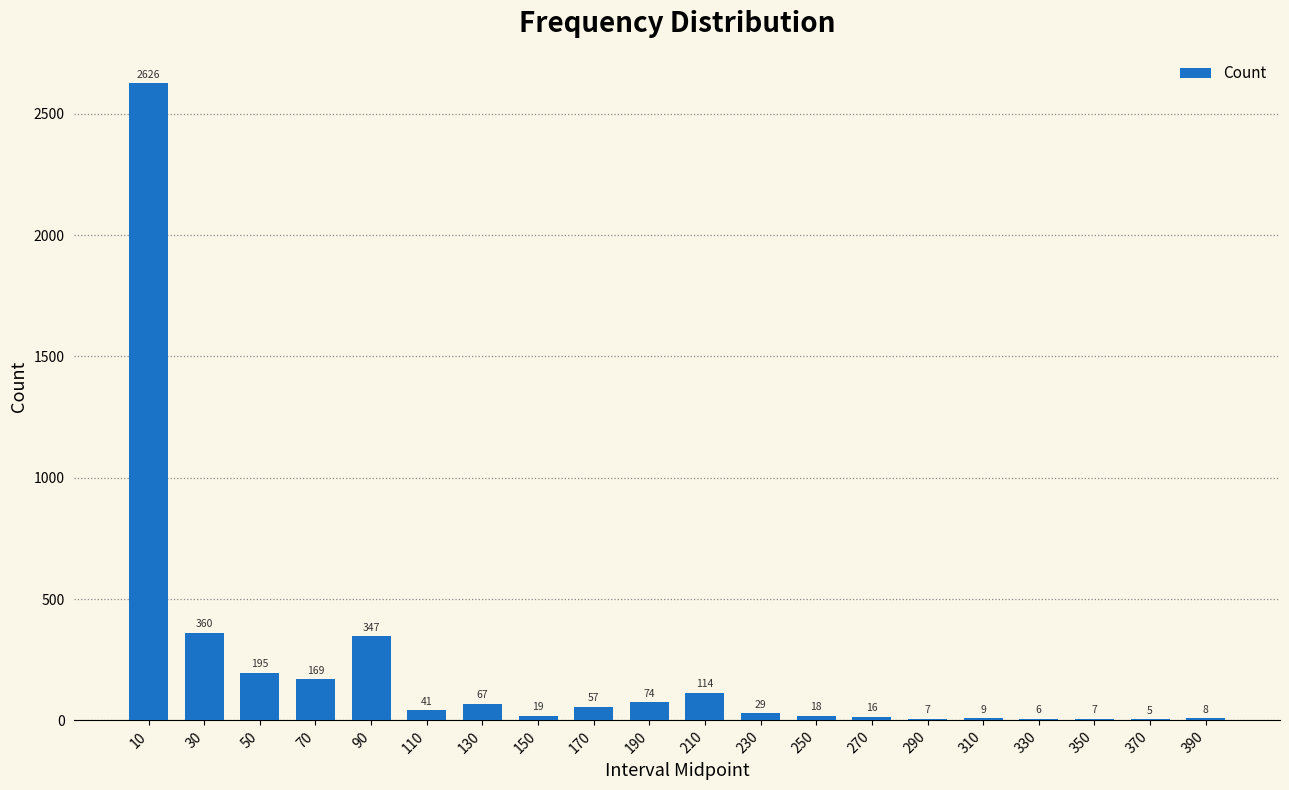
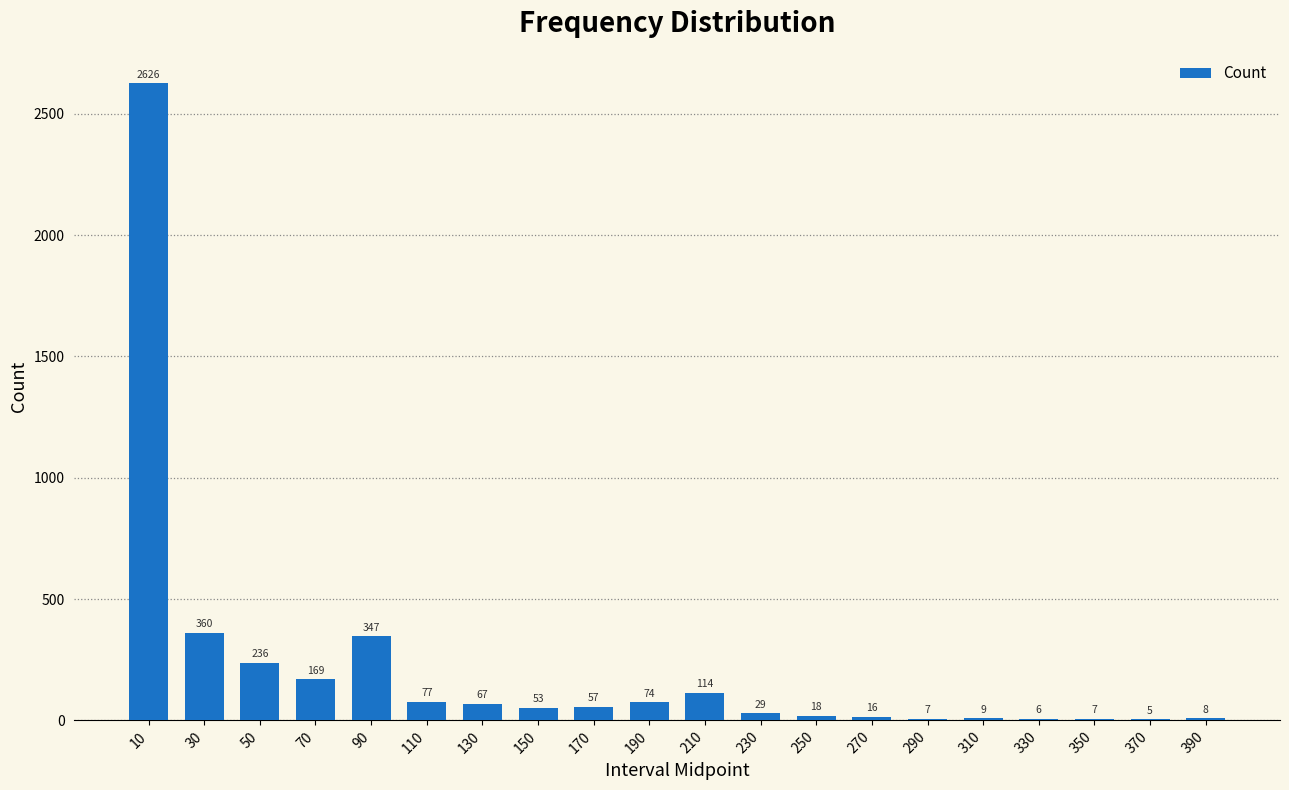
  {
    "10": 2626,
    "30": 360,
-   "50": 195,
+   "50": 236,
    "70": 169,
    "90": 347,
-   "110": 41,
+   "110": 77,
    "130": 67,
-   "150": 19,
+   "150": 53,
    "170": 57,
    "190": 74,
    "210": 114,
    "230": 29,
    "250": 18,
    "270": 16,
    "290": 7,
    "310": 9,
    "330": 6,
    "350": 7,
    "370": 5,
    "390": 8
  }
